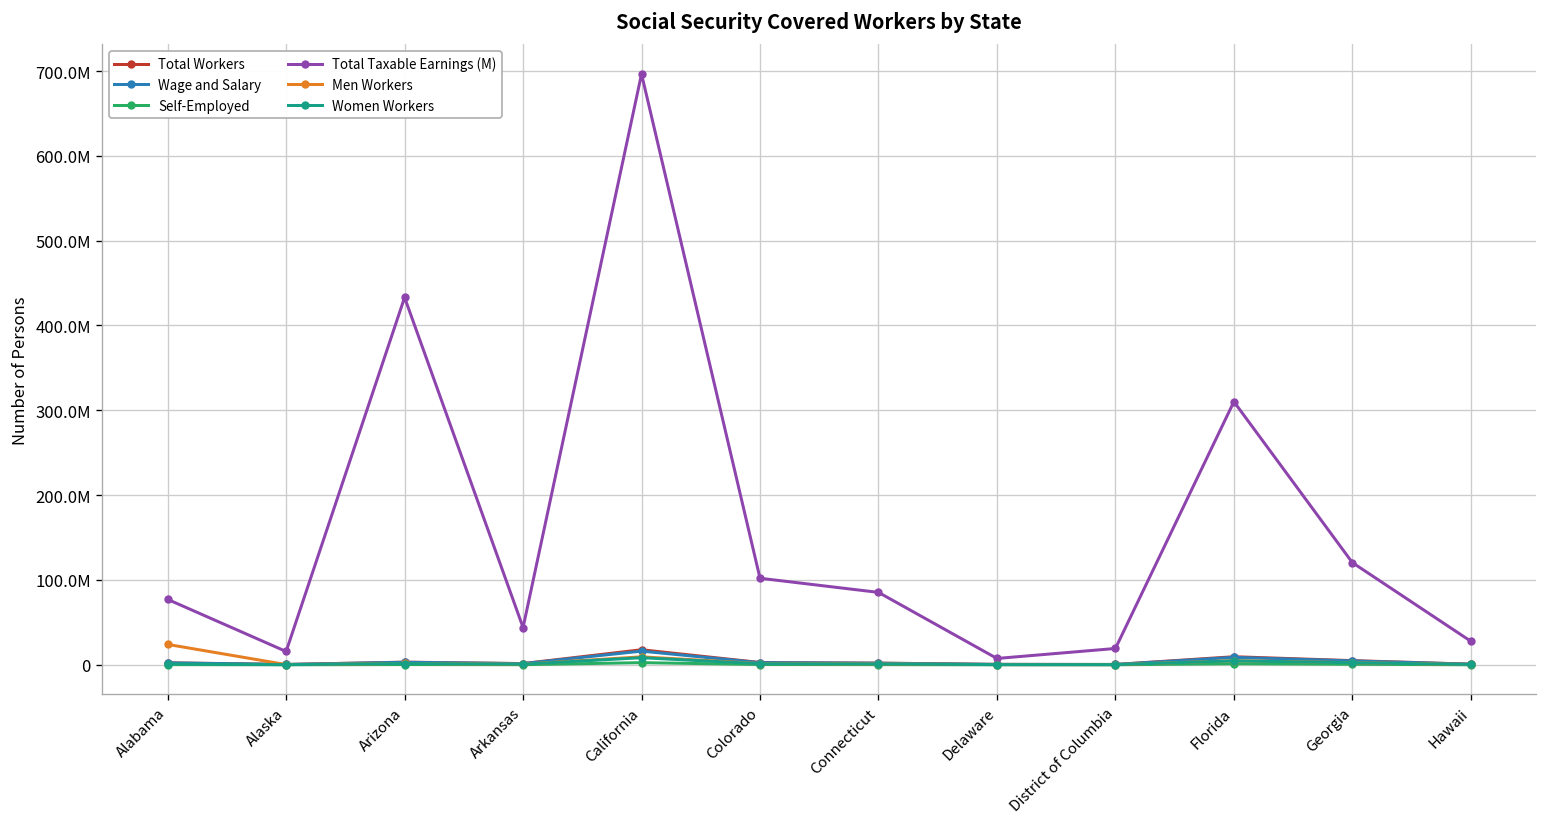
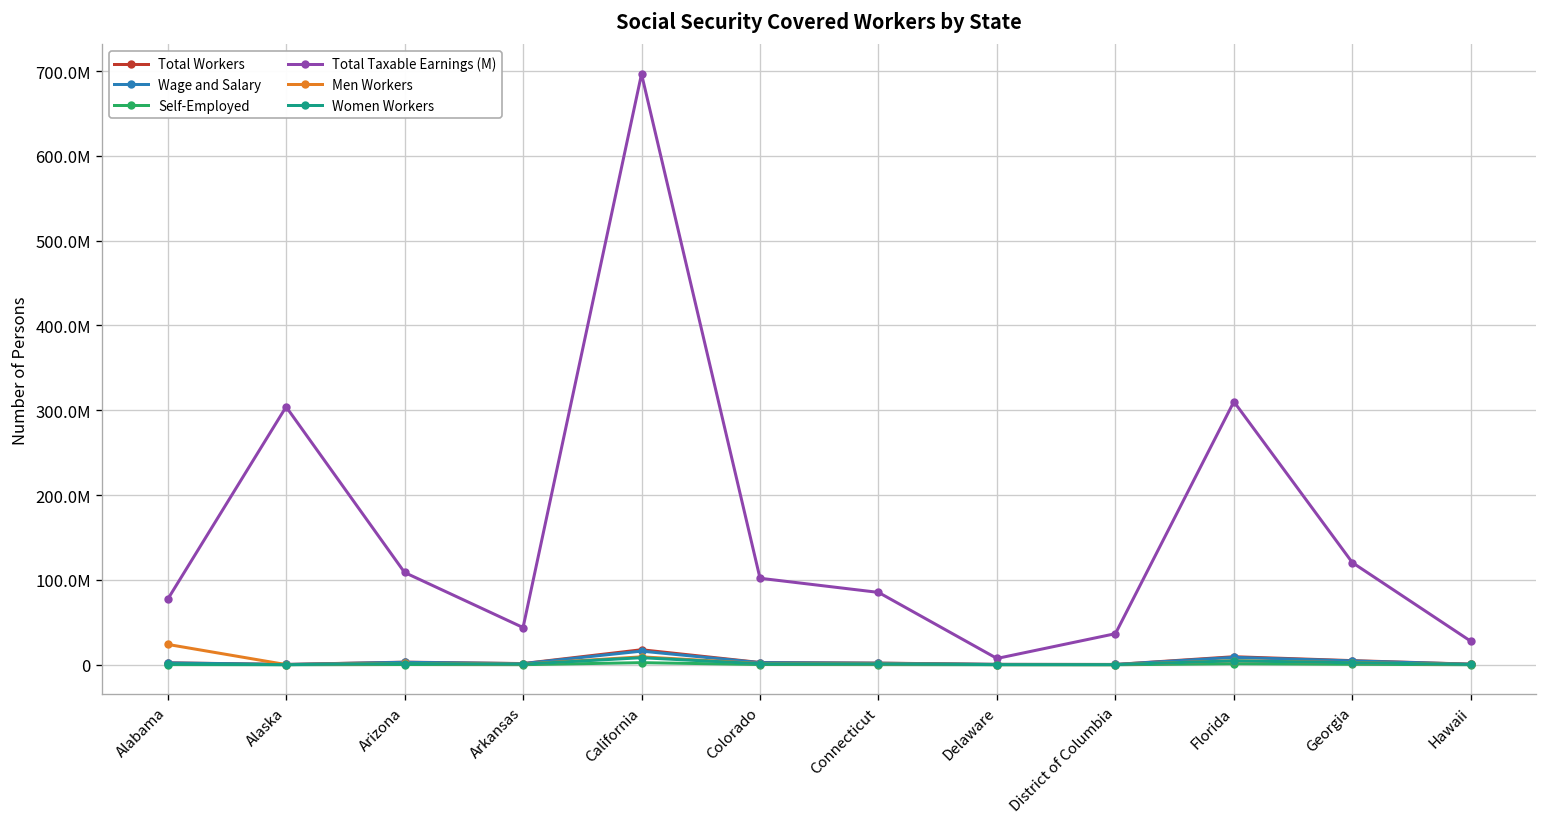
  {
    "Total Taxable Earnings (M)": {
      "Alabama": 80000000,
-     "Alaska": 20000000,
-     "Arizona": 430000000,
+     "Alaska": 300000000,
+     "Arizona": 110000000,
      "Arkansas": 40000000,
      "California": 700000000,
      "Colorado": 100000000,
      "Connecticut": 90000000,
      "Delaware": 10000000,
-     "District of Columbia": 20000000,
+     "District of Columbia": 40000000,
      "Florida": 310000000,
      "Georgia": 120000000,
      "Hawaii": 30000000
    },
    "Men Workers": {
      "Alabama": 20000000
    }
  }
